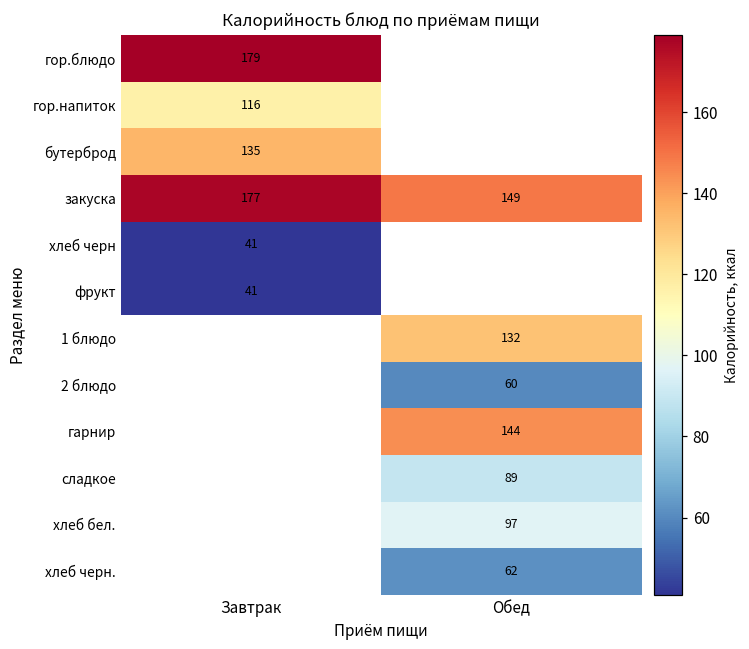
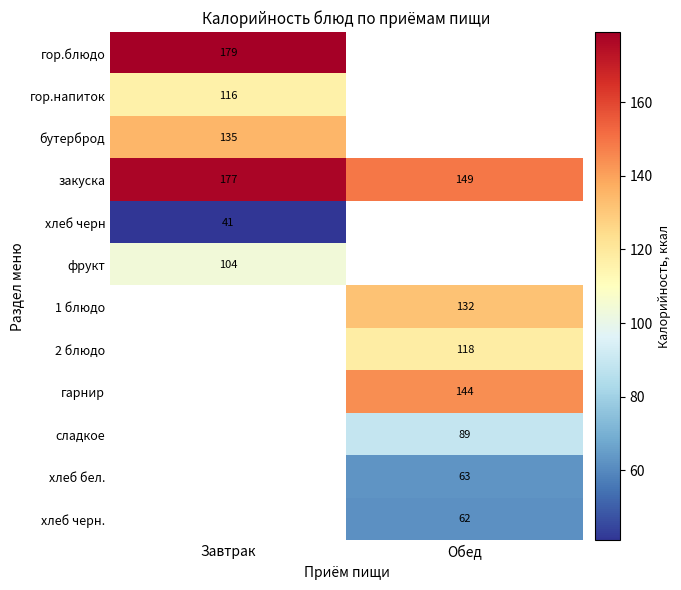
  {
    "гор.блюдо": {
      "Завтрак": 179
    },
    "гор.напиток": {
      "Завтрак": 116
    },
    "бутерброд": {
      "Завтрак": 135
    },
    "закуска": {
      "Завтрак": 177,
      "Обед": 149
    },
    "хлеб черн": {
      "Завтрак": 41
    },
    "фрукт": {
-     "Завтрак": 41
+     "Завтрак": 104
    },
    "1 блюдо": {
      "Обед": 132
    },
    "2 блюдо": {
-     "Обед": 60
+     "Обед": 118
    },
    "гарнир": {
      "Обед": 144
    },
    "сладкое": {
      "Обед": 89
    },
    "хлеб бел.": {
-     "Обед": 97
+     "Обед": 63
    },
    "хлеб черн.": {
      "Обед": 62
    }
  }
